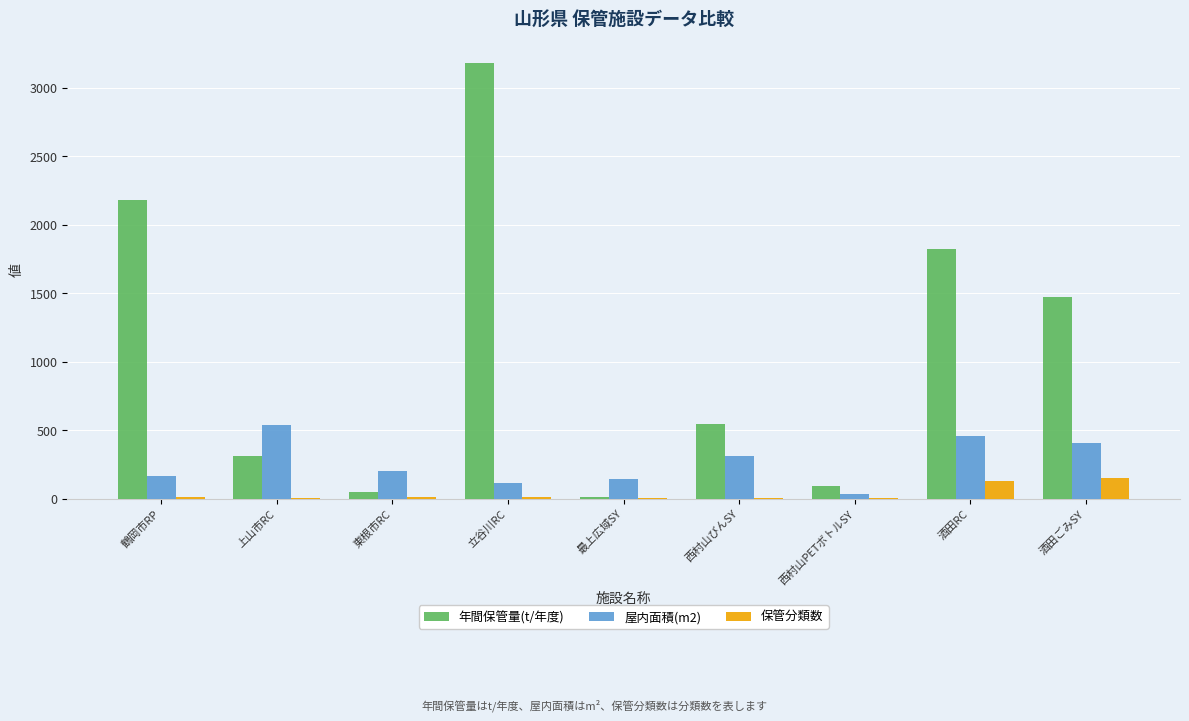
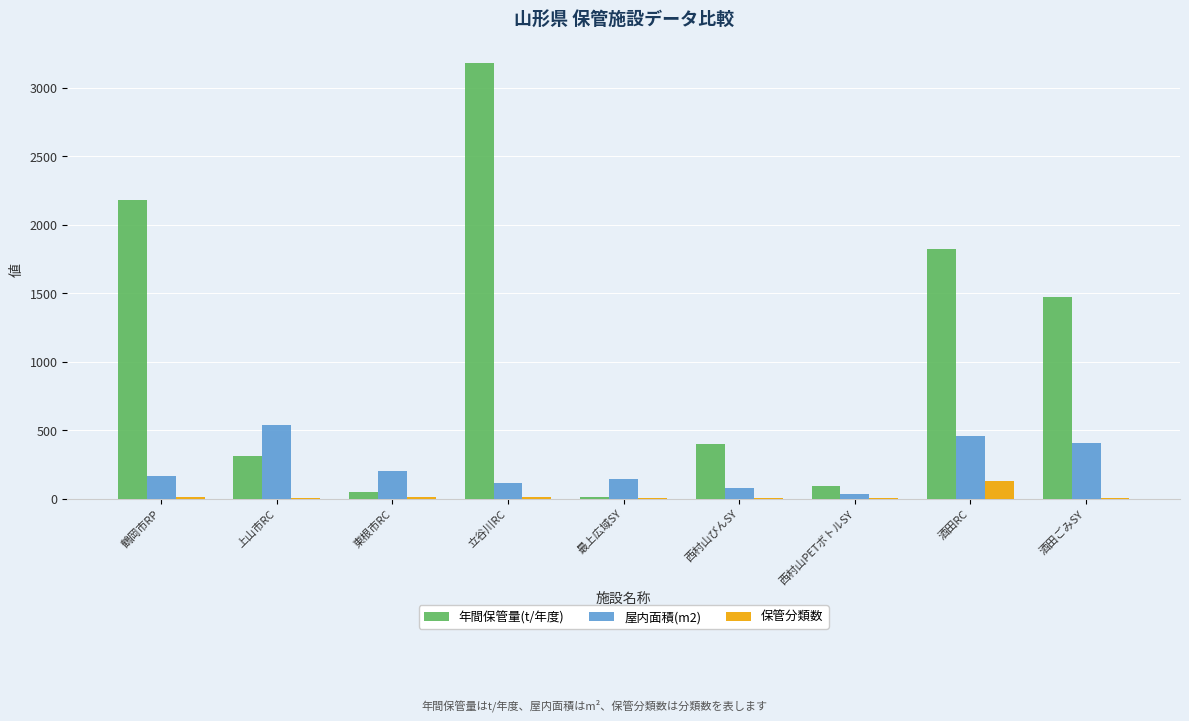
  {
    "年間保管量(t/年度)": {
      "鶴岡市RP": 2180,
      "上山市RC": 310,
      "東根市RC": 50,
      "立谷川RC": 3180,
-     "西村山びんSY": 540,
+     "西村山びんSY": 400,
      "西村山PETボトルSY": 90,
      "酒田RC": 1830,
      "酒田ごみSY": 1470
    },
    "屋内面積(m2)": {
      "鶴岡市RP": 160,
      "上山市RC": 540,
      "東根市RC": 200,
      "立谷川RC": 110,
      "最上広域SY": 140,
-     "西村山びんSY": 310,
+     "西村山びんSY": 80,
      "西村山PETボトルSY": 30,
      "酒田RC": 460,
      "酒田ごみSY": 410
    },
    "保管分類数": {
      "酒田RC": 130,
-     "酒田ごみSY": 150
+     "酒田ごみSY": 0
    }
  }
